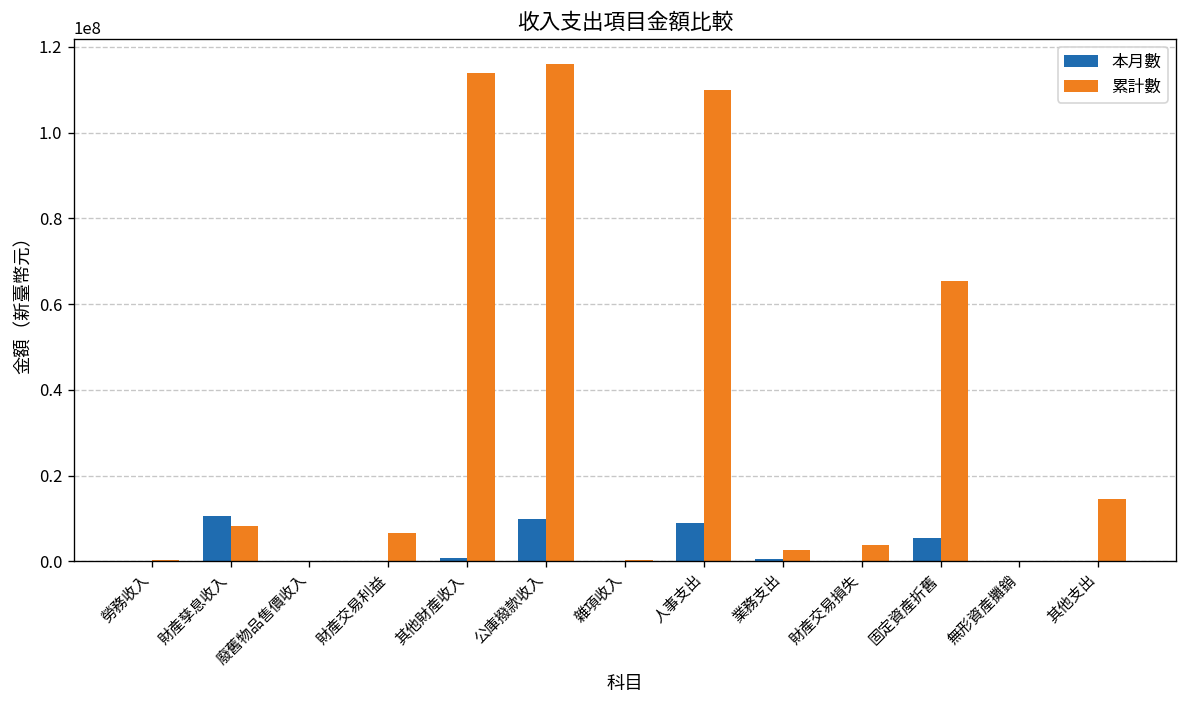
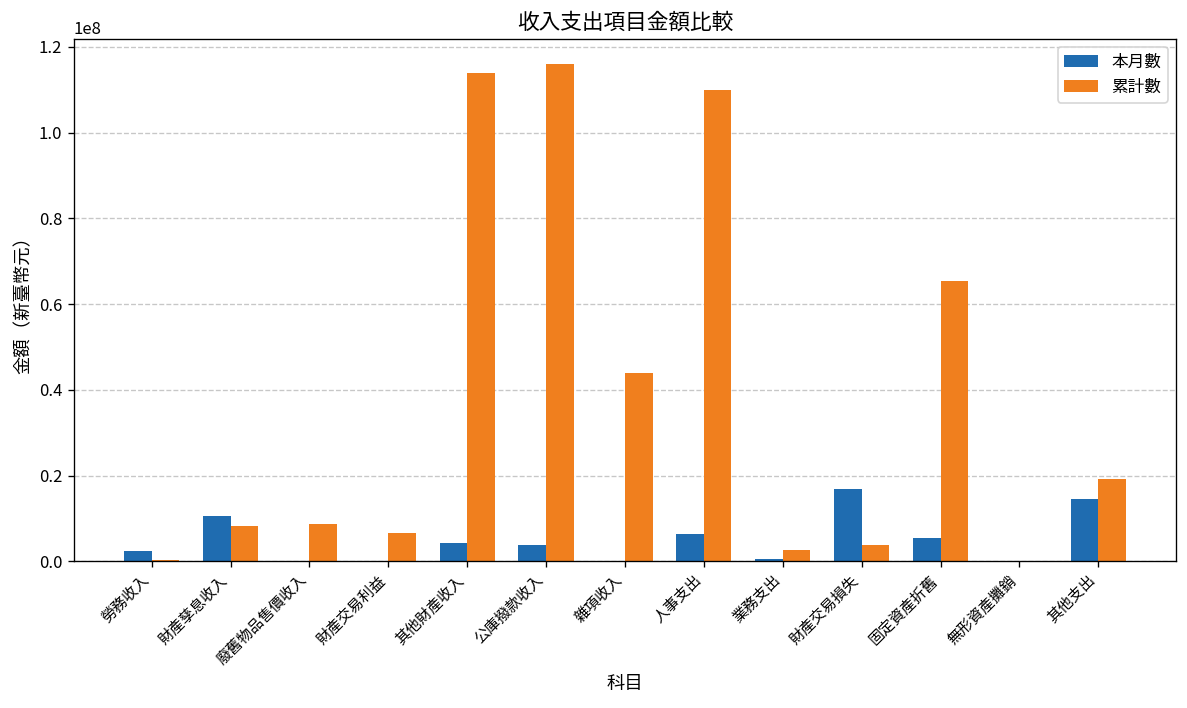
  {
    "本月數": {
-     "勞務收入": 0,
+     "勞務收入": 2000000,
      "財產孳息收入": 11000000,
      "財產交易利益": 0,
-     "其他財產收入": 1000000,
-     "公庫撥款收入": 10000000,
-     "人事支出": 9000000,
-     "財產交易損失": 0,
+     "其他財產收入": 4000000,
+     "公庫撥款收入": 4000000,
+     "人事支出": 6000000,
+     "財產交易損失": 17000000,
      "固定資產折舊": 6000000,
-     "其他支出": 0
+     "其他支出": 14000000
    },
    "累計數": {
      "財產孳息收入": 8000000,
-     "廢舊物品售價收入": 0,
+     "廢舊物品售價收入": 9000000,
      "財產交易利益": 7000000,
      "其他財產收入": 114000000,
      "公庫撥款收入": 116000000,
-     "雜項收入": 0,
+     "雜項收入": 44000000,
      "人事支出": 110000000,
      "業務支出": 3000000,
      "財產交易損失": 4000000,
      "固定資產折舊": 65000000,
-     "其他支出": 14000000
+     "其他支出": 19000000
    }
  }
